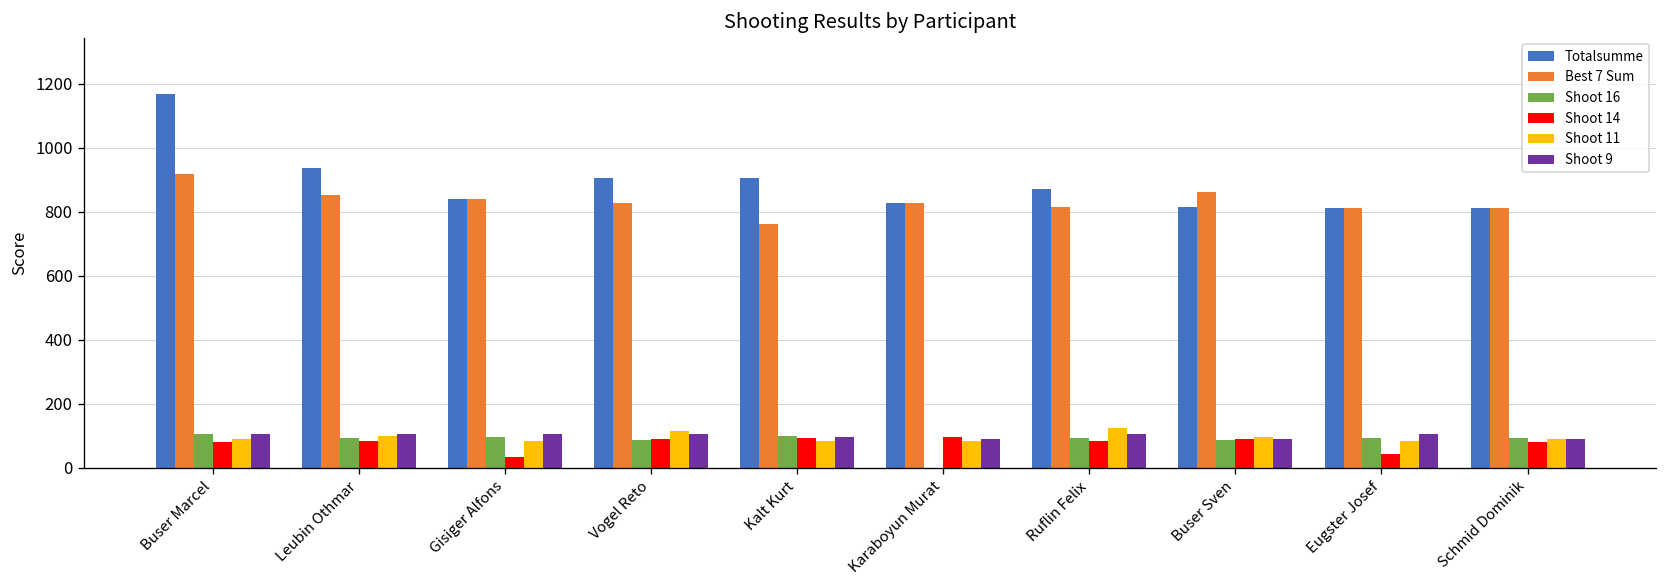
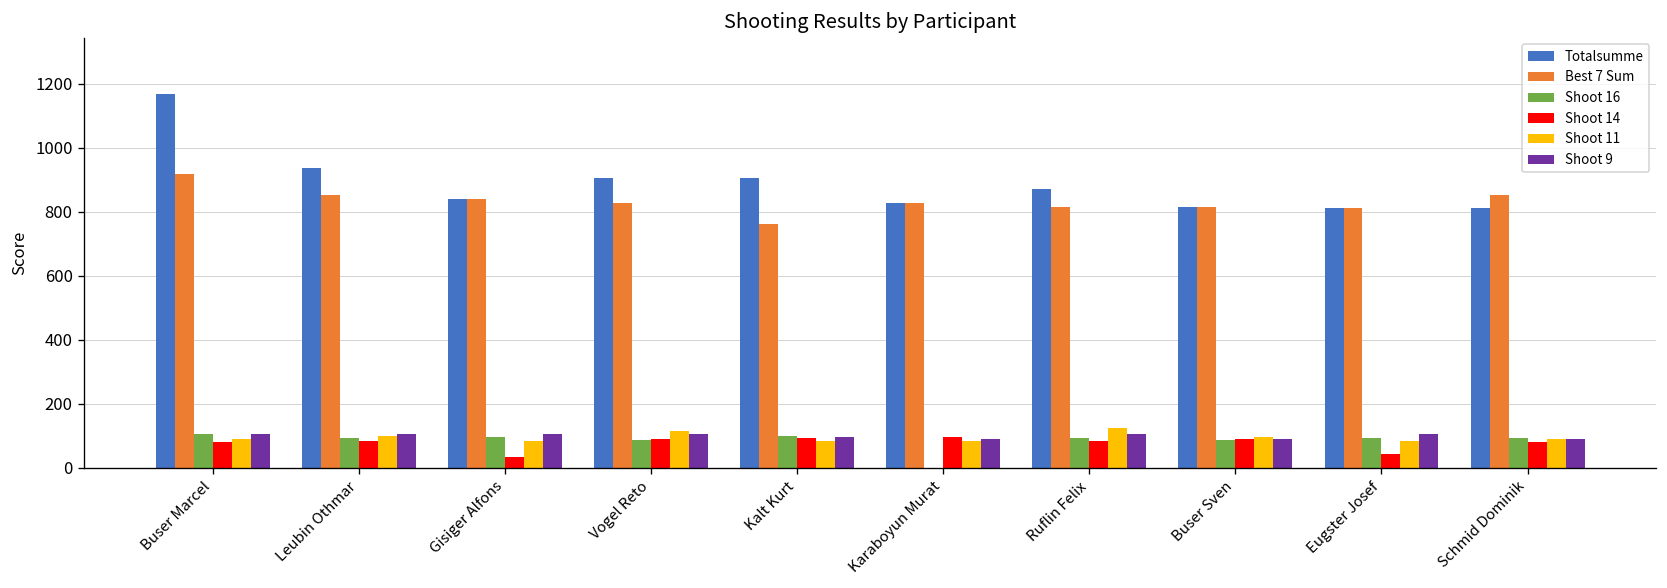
  {
    "Totalsumme": {
      "Buser Marcel": 1170,
      "Leubin Othmar": 940,
      "Gisiger Alfons": 840,
      "Vogel Reto": 910,
      "Kalt Kurt": 900,
      "Karaboyun Murat": 830,
      "Ruflin Felix": 870,
      "Buser Sven": 810,
      "Eugster Josef": 810,
      "Schmid Dominik": 810
    },
    "Best 7 Sum": {
      "Buser Marcel": 920,
      "Leubin Othmar": 850,
      "Gisiger Alfons": 840,
      "Vogel Reto": 830,
      "Kalt Kurt": 760,
      "Karaboyun Murat": 830,
      "Ruflin Felix": 820,
-     "Buser Sven": 860,
+     "Buser Sven": 810,
      "Eugster Josef": 810,
-     "Schmid Dominik": 810
+     "Schmid Dominik": 850
    },
    "Shoot 16": {
      "Buser Marcel": 100,
      "Leubin Othmar": 90,
      "Gisiger Alfons": 100,
      "Vogel Reto": 90,
      "Kalt Kurt": 100,
      "Karaboyun Murat": 0,
      "Ruflin Felix": 90,
      "Buser Sven": 90,
      "Eugster Josef": 90,
      "Schmid Dominik": 90
    },
    "Shoot 14": {
      "Buser Marcel": 80,
      "Leubin Othmar": 80,
      "Gisiger Alfons": 30,
      "Vogel Reto": 90,
      "Kalt Kurt": 90,
      "Karaboyun Murat": 100,
      "Ruflin Felix": 80,
      "Buser Sven": 90,
      "Eugster Josef": 40,
      "Schmid Dominik": 80
    },
    "Shoot 11": {
      "Buser Marcel": 90,
      "Leubin Othmar": 100,
      "Gisiger Alfons": 80,
      "Vogel Reto": 110,
      "Kalt Kurt": 80,
      "Karaboyun Murat": 80,
      "Ruflin Felix": 130,
      "Buser Sven": 100,
      "Eugster Josef": 80,
      "Schmid Dominik": 90
    },
    "Shoot 9": {
      "Buser Marcel": 100,
      "Leubin Othmar": 100,
      "Gisiger Alfons": 100,
      "Vogel Reto": 100,
      "Kalt Kurt": 100,
      "Karaboyun Murat": 90,
      "Ruflin Felix": 100,
      "Buser Sven": 90,
      "Eugster Josef": 100,
      "Schmid Dominik": 90
    }
  }
